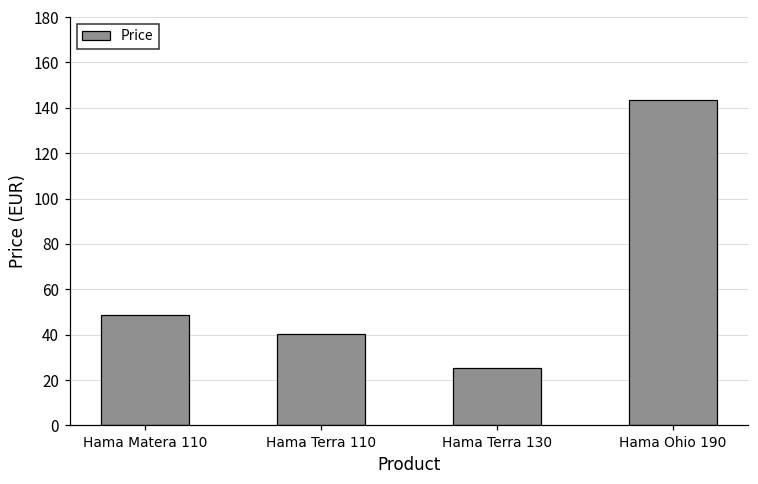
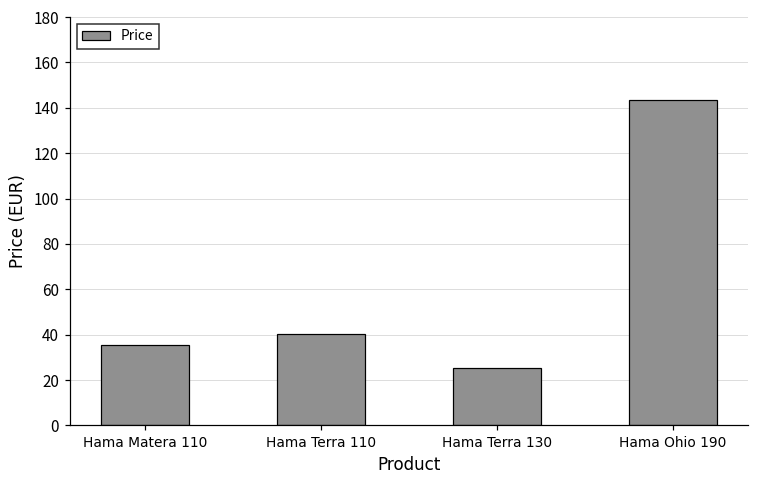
  {
-   "Hama Matera 110": 49,
+   "Hama Matera 110": 36,
    "Hama Terra 110": 40,
    "Hama Terra 130": 26,
    "Hama Ohio 190": 144
  }
